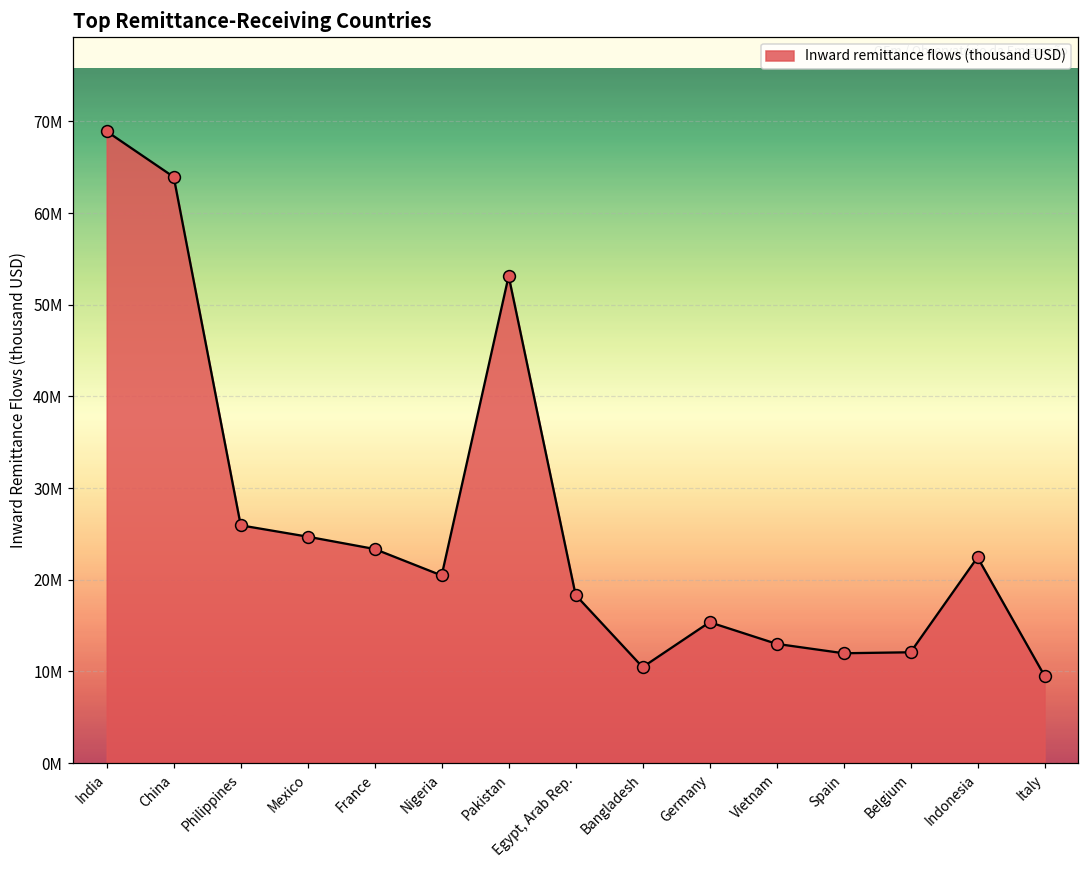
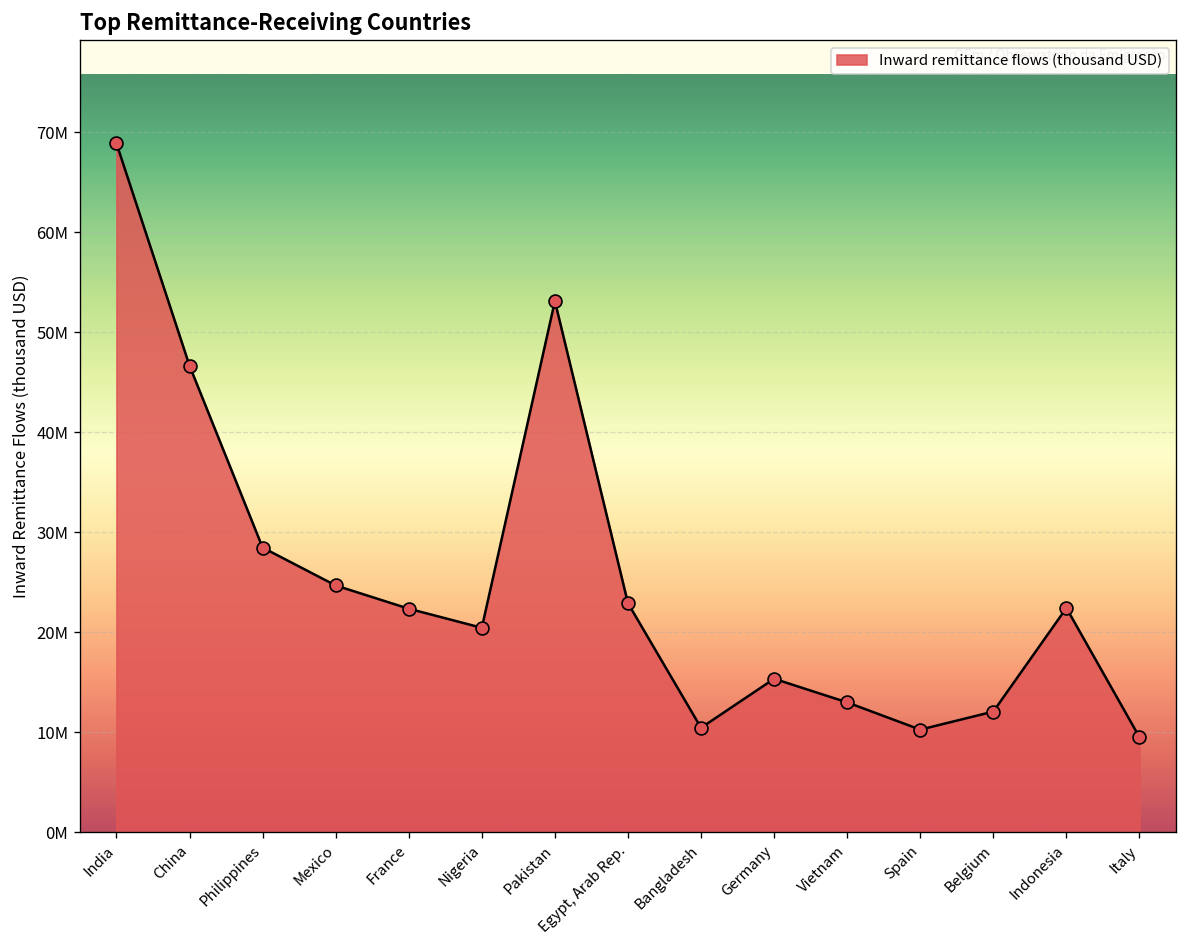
  {
    "India": 69000000,
-   "China": 64000000,
-   "Philippines": 26000000,
+   "China": 47000000,
+   "Philippines": 28000000,
    "Mexico": 25000000,
-   "France": 23000000,
+   "France": 22000000,
    "Nigeria": 20000000,
    "Pakistan": 53000000,
-   "Egypt, Arab Rep.": 18000000,
+   "Egypt, Arab Rep.": 23000000,
    "Bangladesh": 10000000,
    "Germany": 15000000,
    "Vietnam": 13000000,
-   "Spain": 12000000,
+   "Spain": 10000000,
    "Belgium": 12000000,
    "Indonesia": 22000000,
    "Italy": 10000000
  }
